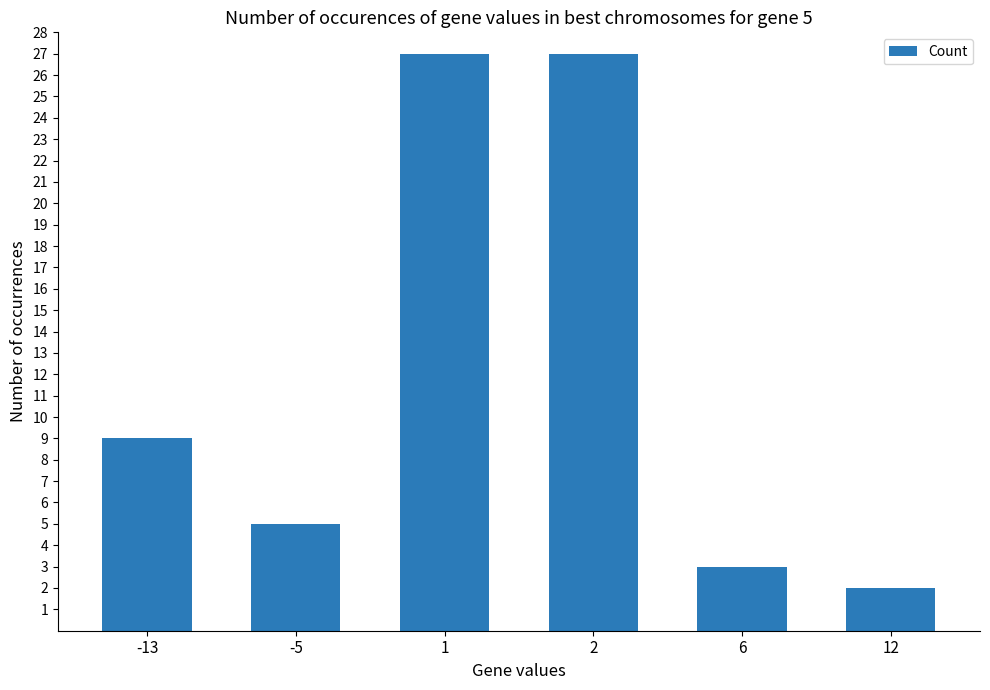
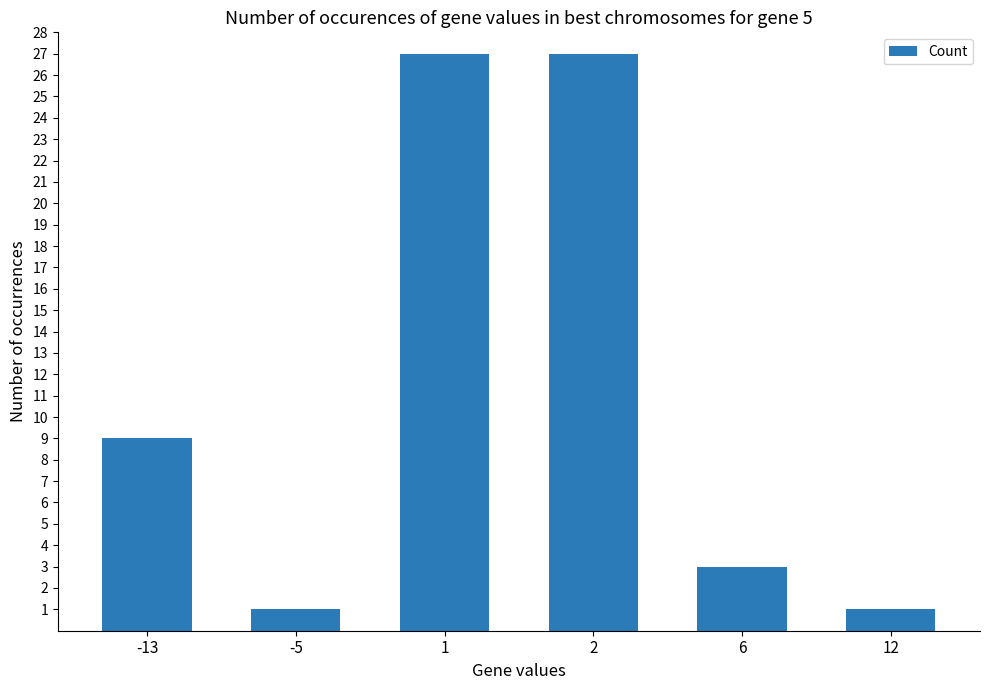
  {
    "-13": 9,
-   "-5": 5,
+   "-5": 1,
    "1": 27,
    "2": 27,
    "6": 3,
-   "12": 2
+   "12": 1
  }
